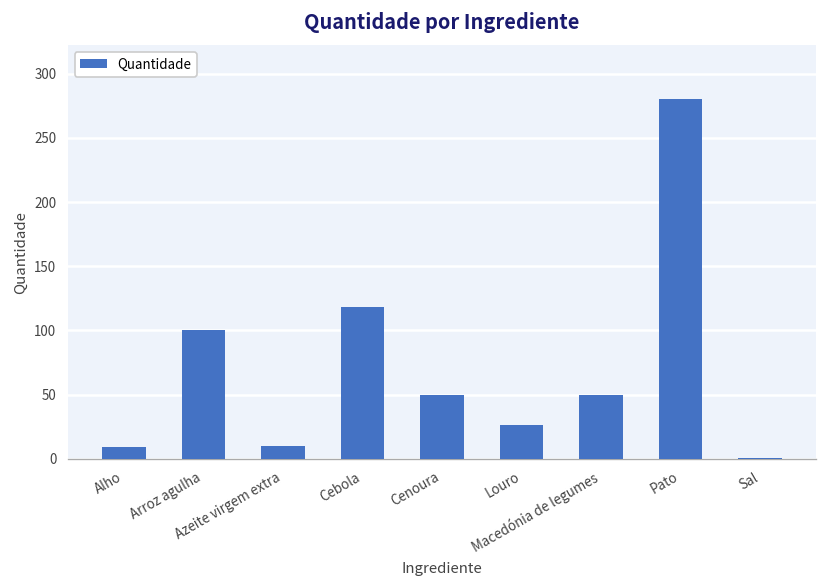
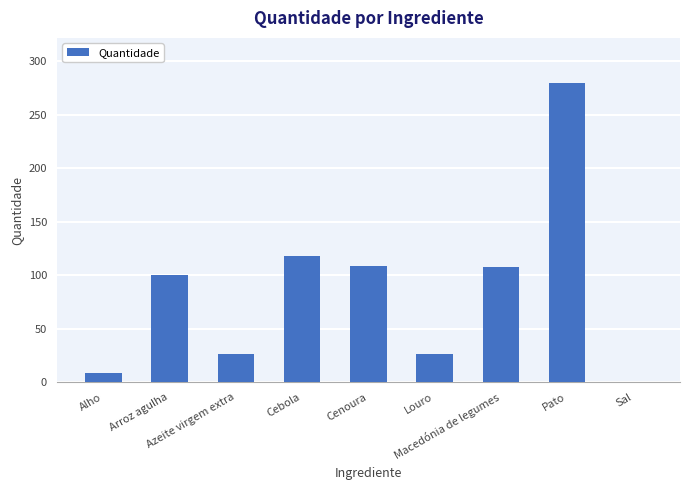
  {
    "Alho": 9,
    "Arroz agulha": 100,
-   "Azeite virgem extra": 10,
+   "Azeite virgem extra": 26,
    "Cebola": 118,
-   "Cenoura": 50,
+   "Cenoura": 109,
    "Louro": 26,
-   "Macedónia de legumes": 50,
+   "Macedónia de legumes": 108,
    "Pato": 280
  }
